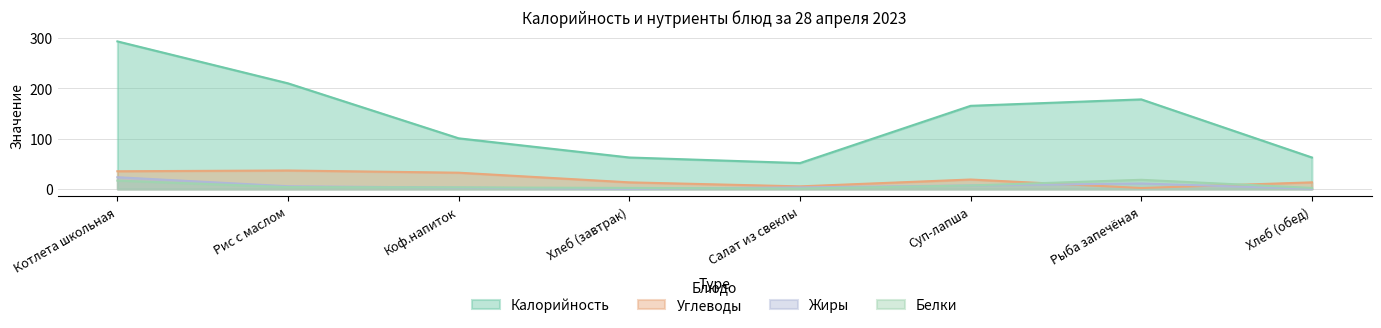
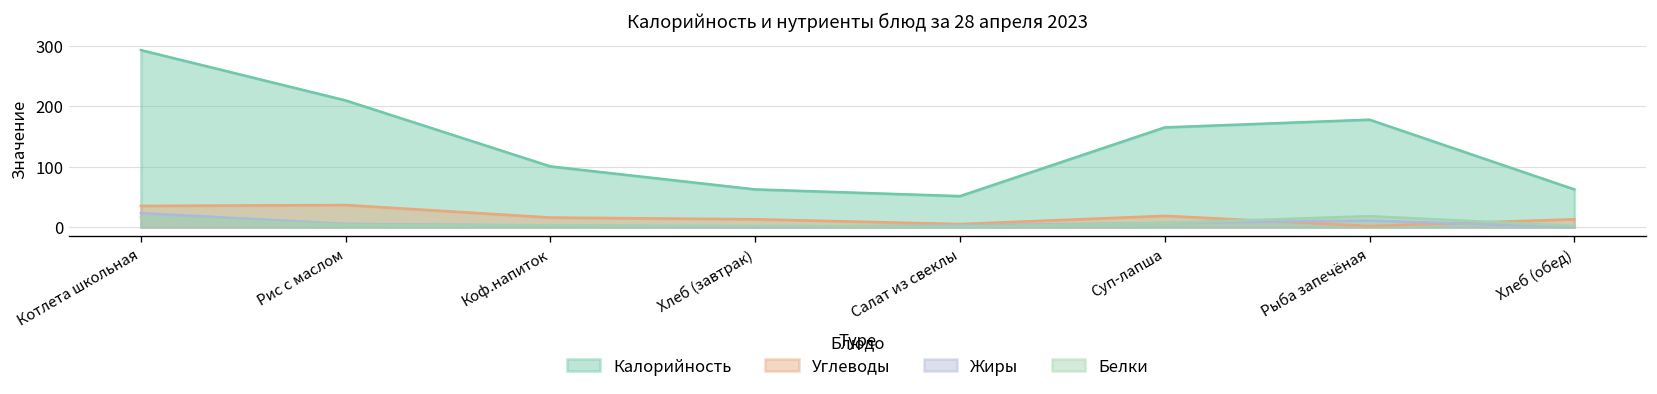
  {
    "Углеводы": {
      "Котлета школьная": 40,
      "Рис с маслом": 40,
-     "Коф.напиток": 30,
+     "Коф.напиток": 20,
      "Хлеб (завтрак)": 10,
      "Суп-лапша": 20,
      "Рыба запечёная": 0,
      "Хлеб (обед)": 10
    }
  }
